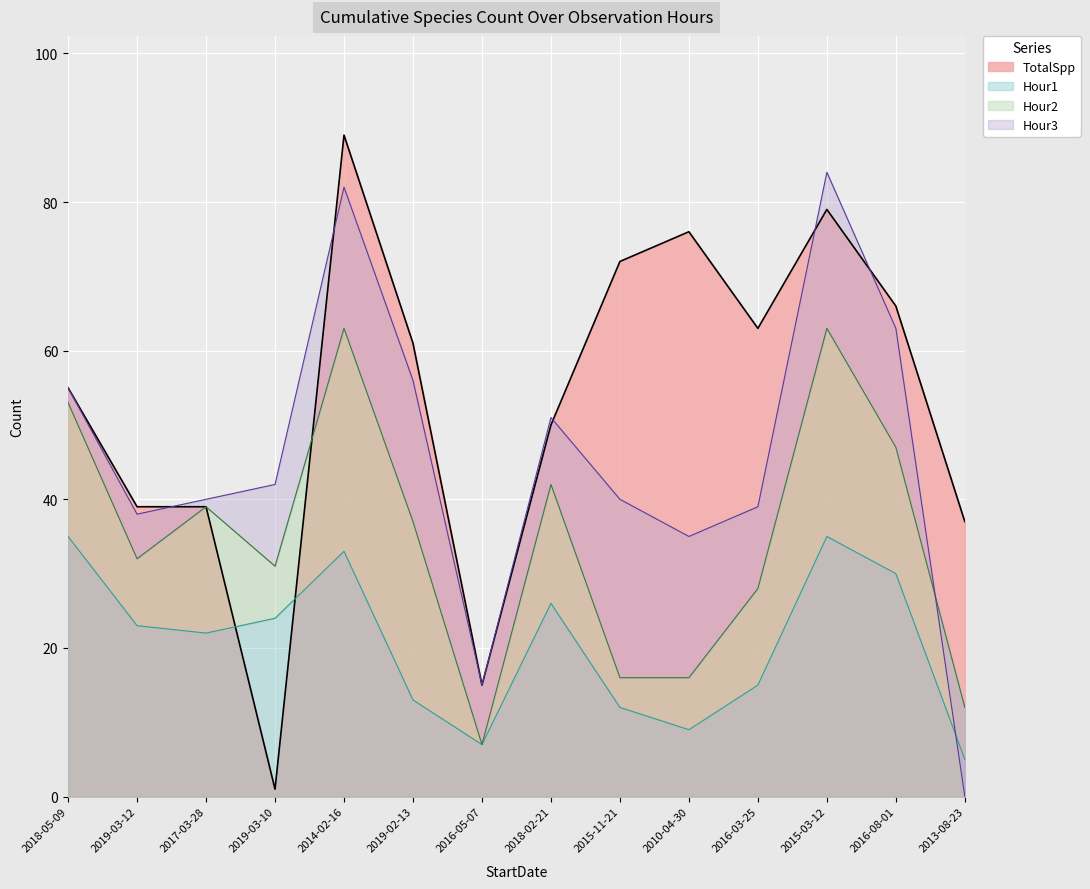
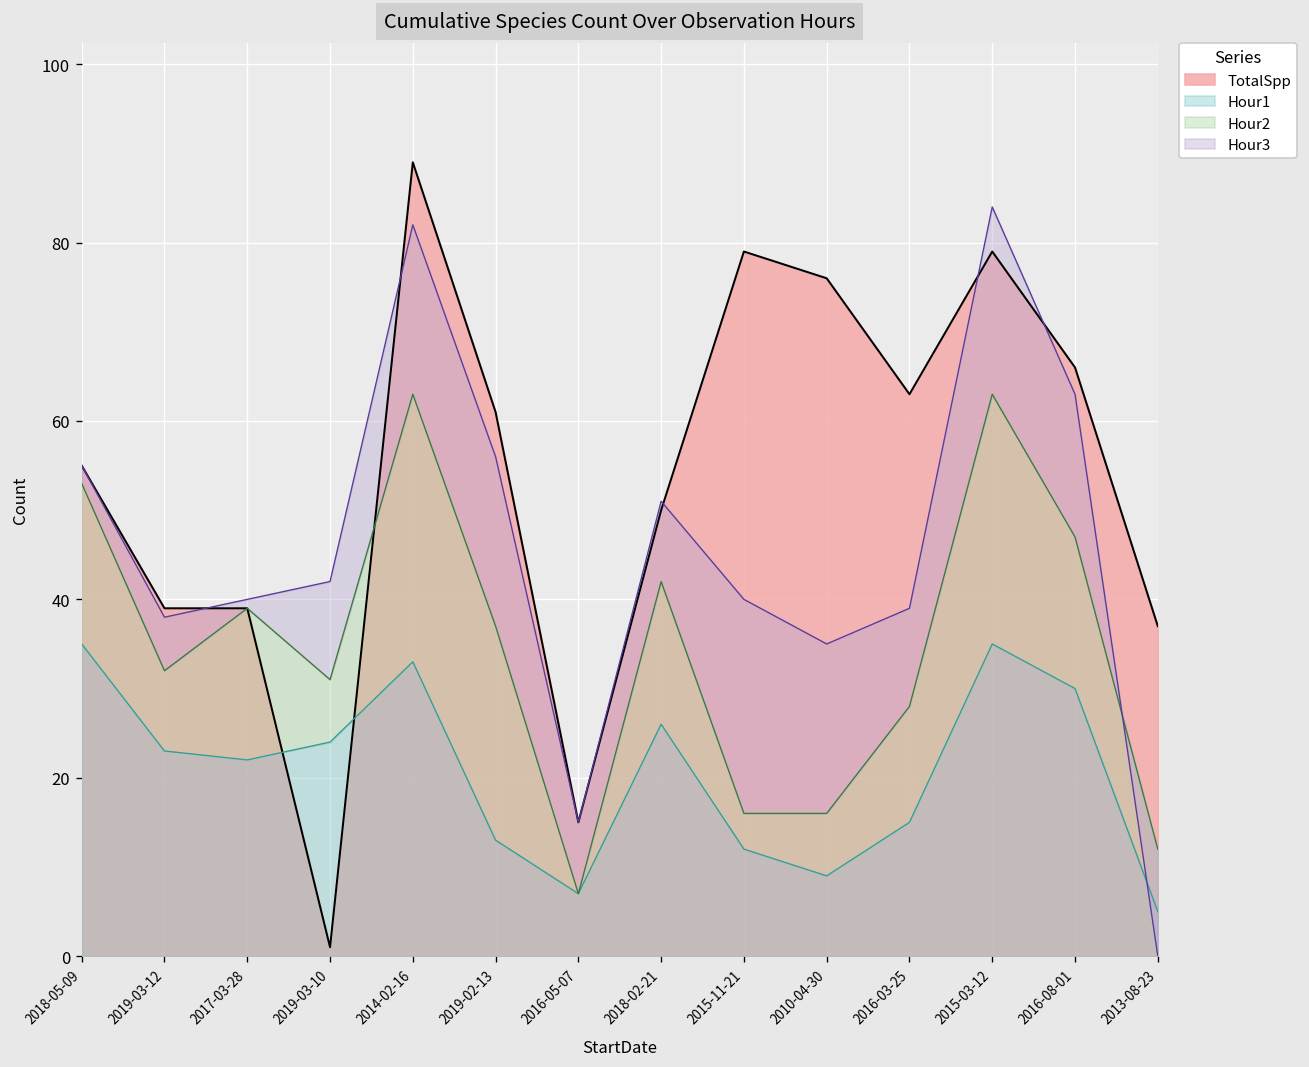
  {
    "TotalSpp": {
      "2019-03-12": 39,
      "2019-03-10": 1,
      "2014-02-16": 89,
      "2019-02-13": 61,
      "2018-02-21": 50,
-     "2015-11-21": 72,
+     "2015-11-21": 79,
      "2010-04-30": 76,
      "2016-03-25": 63,
      "2015-03-12": 79,
      "2016-08-01": 66,
      "2013-08-23": 37
    }
  }
